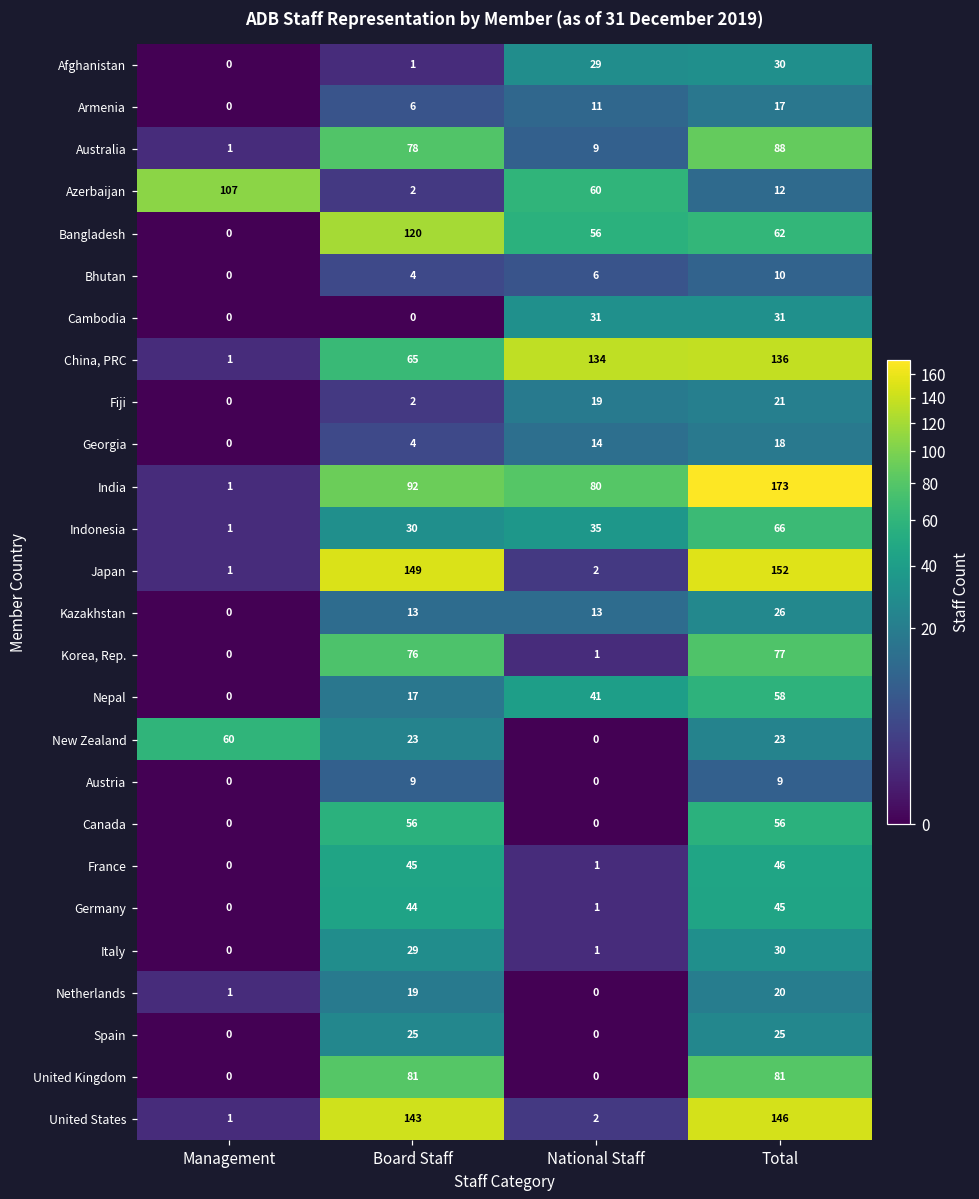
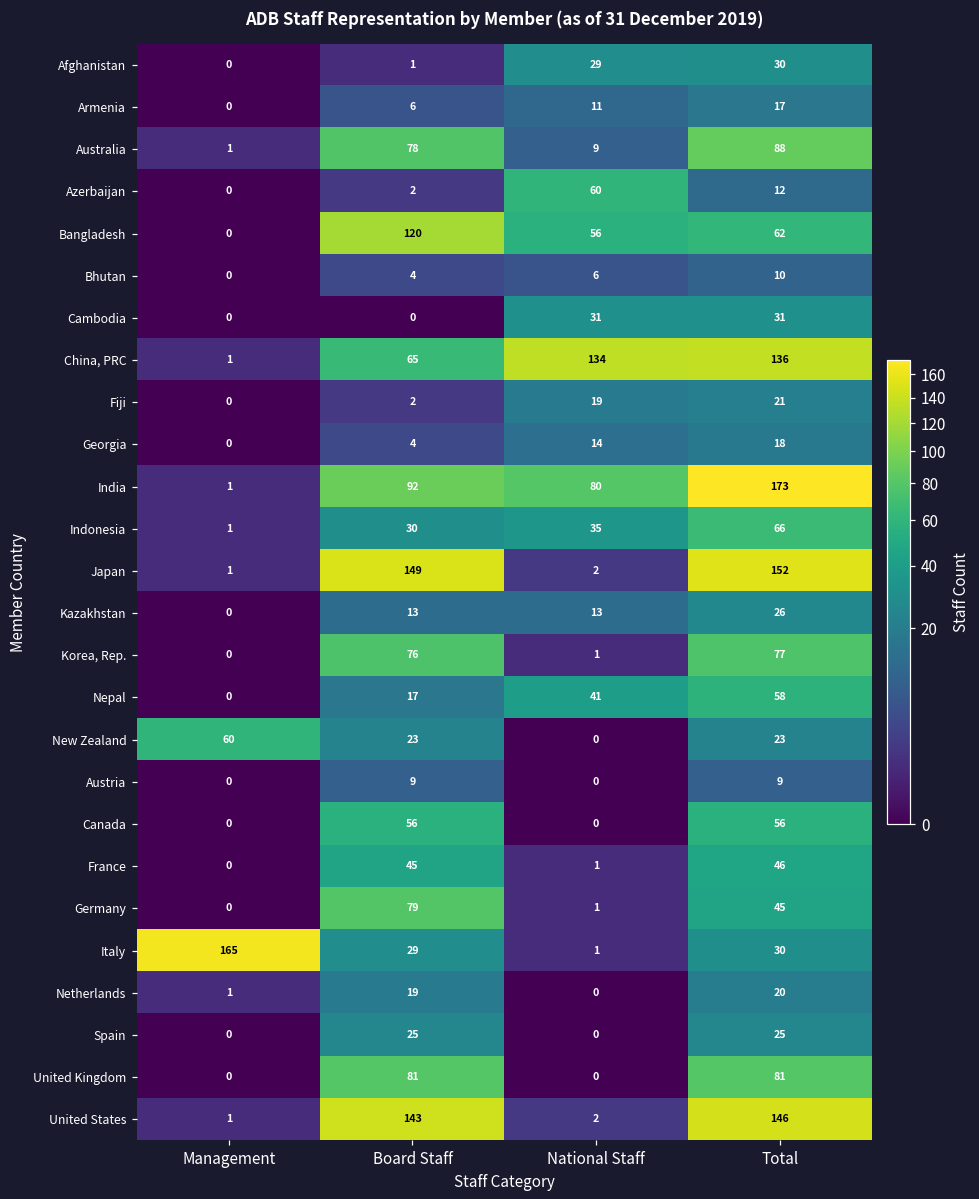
  {
    "Afghanistan": {
      "Management": 0,
      "Board Staff": 1,
      "National Staff": 29,
      "Total": 30
    },
    "Armenia": {
      "Management": 0,
      "Board Staff": 6,
      "National Staff": 11,
      "Total": 17
    },
    "Australia": {
      "Management": 1,
      "Board Staff": 78,
      "National Staff": 9,
      "Total": 88
    },
    "Azerbaijan": {
-     "Management": 107,
+     "Management": 0,
      "Board Staff": 2,
      "National Staff": 60,
      "Total": 12
    },
    "Bangladesh": {
      "Management": 0,
      "Board Staff": 120,
      "National Staff": 56,
      "Total": 62
    },
    "Bhutan": {
      "Management": 0,
      "Board Staff": 4,
      "National Staff": 6,
      "Total": 10
    },
    "Cambodia": {
      "Management": 0,
      "Board Staff": 0,
      "National Staff": 31,
      "Total": 31
    },
    "China, PRC": {
      "Management": 1,
      "Board Staff": 65,
      "National Staff": 134,
      "Total": 136
    },
    "Fiji": {
      "Management": 0,
      "Board Staff": 2,
      "National Staff": 19,
      "Total": 21
    },
    "Georgia": {
      "Management": 0,
      "Board Staff": 4,
      "National Staff": 14,
      "Total": 18
    },
    "India": {
      "Management": 1,
      "Board Staff": 92,
      "National Staff": 80,
      "Total": 173
    },
    "Indonesia": {
      "Management": 1,
      "Board Staff": 30,
      "National Staff": 35,
      "Total": 66
    },
    "Japan": {
      "Management": 1,
      "Board Staff": 149,
      "National Staff": 2,
      "Total": 152
    },
    "Kazakhstan": {
      "Management": 0,
      "Board Staff": 13,
      "National Staff": 13,
      "Total": 26
    },
    "Korea, Rep.": {
      "Management": 0,
      "Board Staff": 76,
      "National Staff": 1,
      "Total": 77
    },
    "Nepal": {
      "Management": 0,
      "Board Staff": 17,
      "National Staff": 41,
      "Total": 58
    },
    "New Zealand": {
      "Management": 60,
      "Board Staff": 23,
      "National Staff": 0,
      "Total": 23
    },
    "Austria": {
      "Management": 0,
      "Board Staff": 9,
      "National Staff": 0,
      "Total": 9
    },
    "Canada": {
      "Management": 0,
      "Board Staff": 56,
      "National Staff": 0,
      "Total": 56
    },
    "France": {
      "Management": 0,
      "Board Staff": 45,
      "National Staff": 1,
      "Total": 46
    },
    "Germany": {
      "Management": 0,
-     "Board Staff": 44,
+     "Board Staff": 79,
      "National Staff": 1,
      "Total": 45
    },
    "Italy": {
-     "Management": 0,
+     "Management": 165,
      "Board Staff": 29,
      "National Staff": 1,
      "Total": 30
    },
    "Netherlands": {
      "Management": 1,
      "Board Staff": 19,
      "National Staff": 0,
      "Total": 20
    },
    "Spain": {
      "Management": 0,
      "Board Staff": 25,
      "National Staff": 0,
      "Total": 25
    },
    "United Kingdom": {
      "Management": 0,
      "Board Staff": 81,
      "National Staff": 0,
      "Total": 81
    },
    "United States": {
      "Management": 1,
      "Board Staff": 143,
      "National Staff": 2,
      "Total": 146
    }
  }
